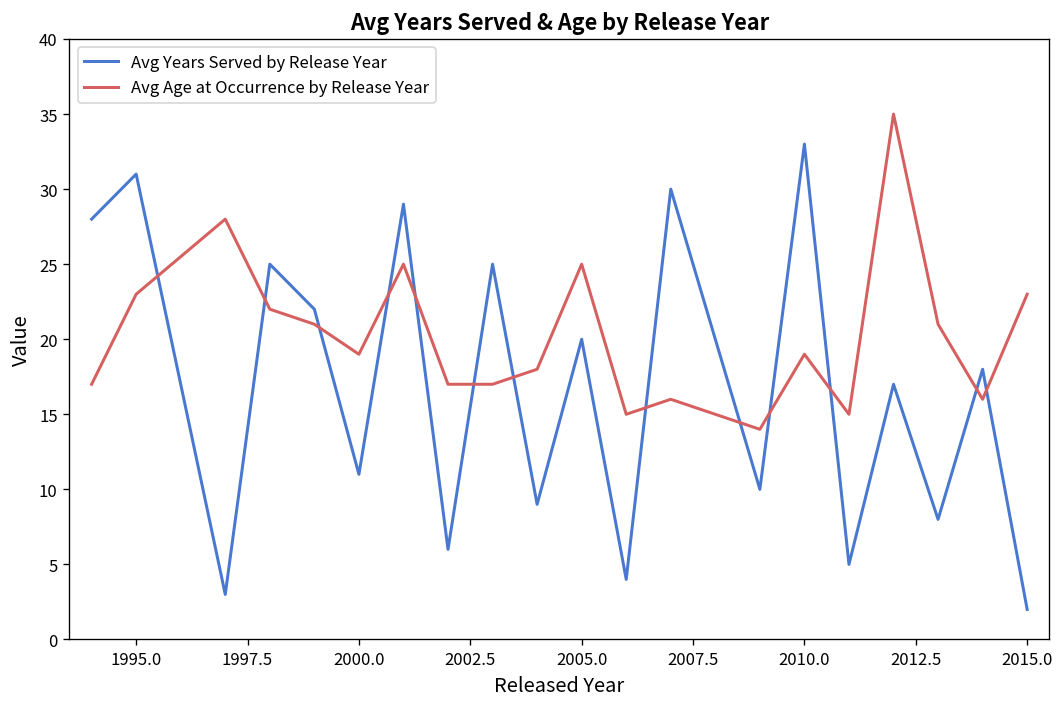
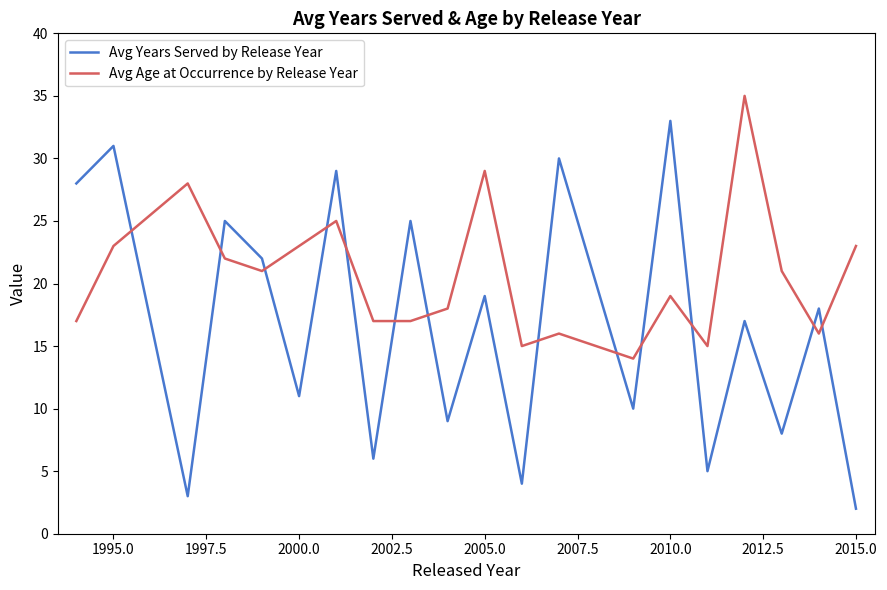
  {
    "Avg Years Served by Release Year": {
      "1995.0": 31,
      "2000.0": 11,
-     "2005.0": 20,
+     "2005.0": 19,
      "2010.0": 33,
      "2015.0": 2
    },
    "Avg Age at Occurrence by Release Year": {
      "1995.0": 23,
-     "2000.0": 19,
-     "2005.0": 25,
+     "2000.0": 23,
+     "2005.0": 29,
      "2010.0": 19,
      "2015.0": 23
    }
  }
